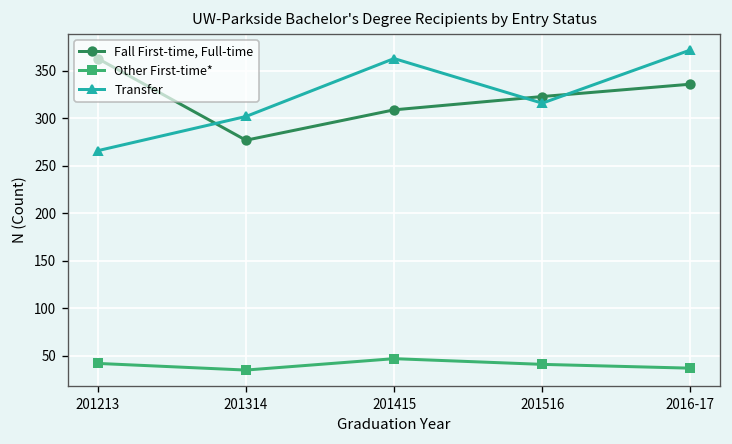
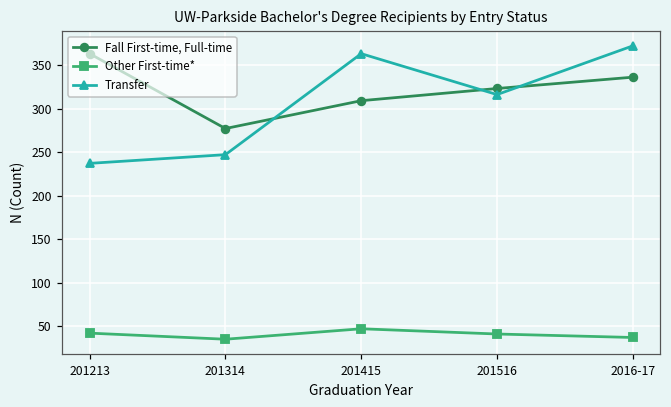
  {
    "Transfer": {
-     "201213": 270,
-     "201314": 300,
+     "201213": 240,
+     "201314": 250,
      "201415": 360,
      "201516": 320,
      "2016-17": 370
    }
  }
